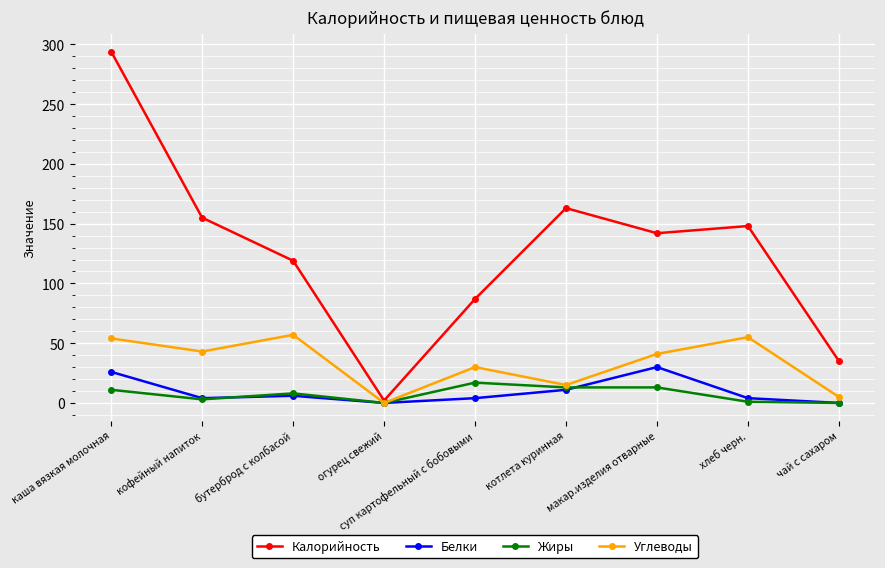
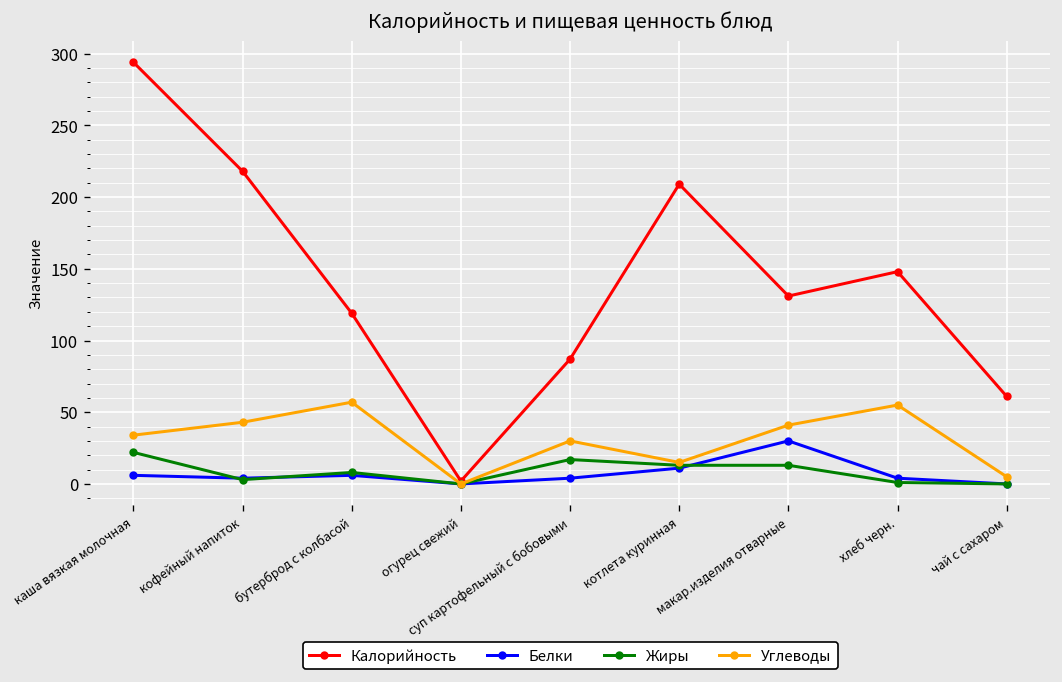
  {
    "Калорийность": {
      "каша вязкая молочная": 294,
-     "кофейный напиток": 155,
+     "кофейный напиток": 218,
      "бутерброд с колбасой": 119,
      "суп картофельный с бобовыми": 87,
-     "котлета куринная": 163,
-     "макар.изделия отварные": 142,
+     "котлета куринная": 209,
+     "макар.изделия отварные": 131,
      "хлеб черн.": 148,
-     "чай с сахаром": 35
+     "чай с сахаром": 61
    },
    "Белки": {
-     "каша вязкая молочная": 26,
+     "каша вязкая молочная": 6,
      "суп картофельный с бобовыми": 4,
      "макар.изделия отварные": 30,
      "хлеб черн.": 4
    },
    "Жиры": {
-     "каша вязкая молочная": 11,
+     "каша вязкая молочная": 22,
      "суп картофельный с бобовыми": 17,
      "макар.изделия отварные": 13,
      "хлеб черн.": 1
    },
    "Углеводы": {
-     "каша вязкая молочная": 54,
+     "каша вязкая молочная": 34,
      "кофейный напиток": 43,
      "бутерброд с колбасой": 57,
      "суп картофельный с бобовыми": 30,
      "макар.изделия отварные": 41,
      "хлеб черн.": 55,
      "чай с сахаром": 5
    }
  }
